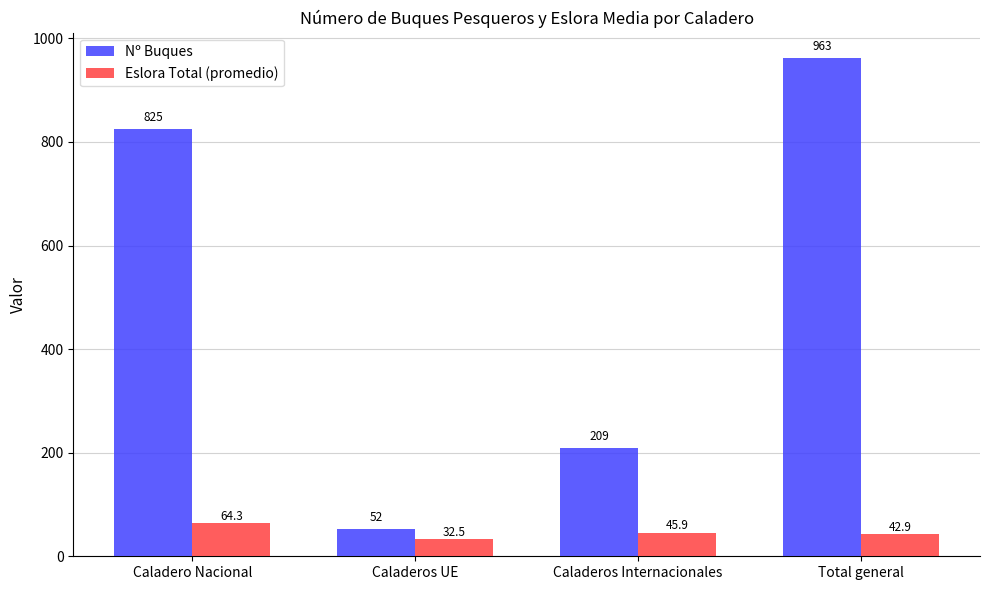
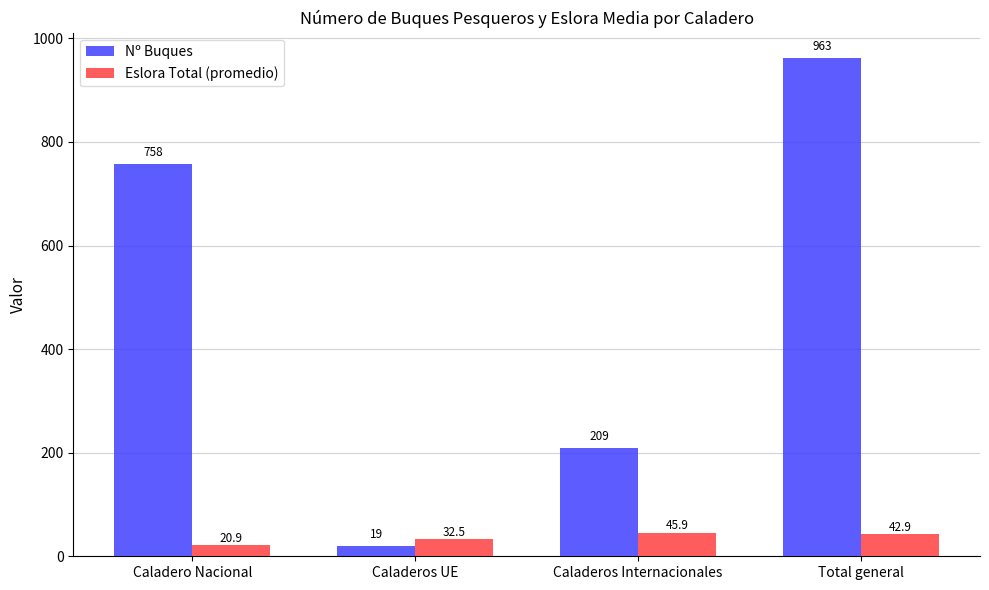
  {
    "Nº Buques": {
-     "Caladero Nacional": 825,
-     "Caladeros UE": 52,
+     "Caladero Nacional": 758,
+     "Caladeros UE": 19,
      "Caladeros Internacionales": 209,
      "Total general": 963
    },
    "Eslora Total (promedio)": {
-     "Caladero Nacional": 64.3,
+     "Caladero Nacional": 20.9,
      "Caladeros UE": 32.5,
      "Caladeros Internacionales": 45.9,
      "Total general": 42.9
    }
  }
